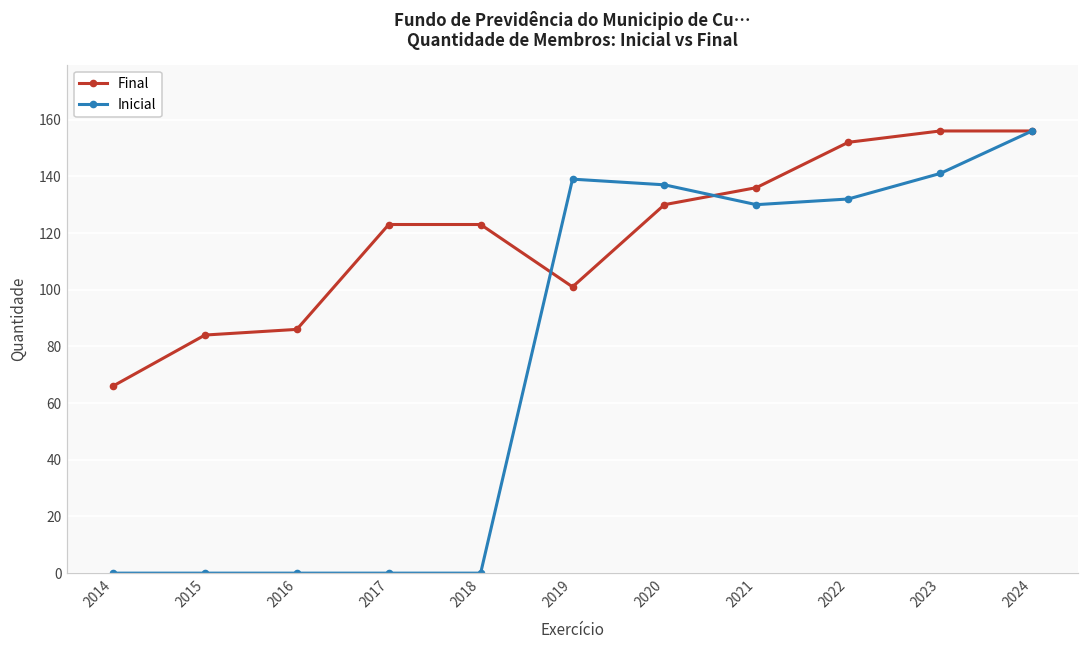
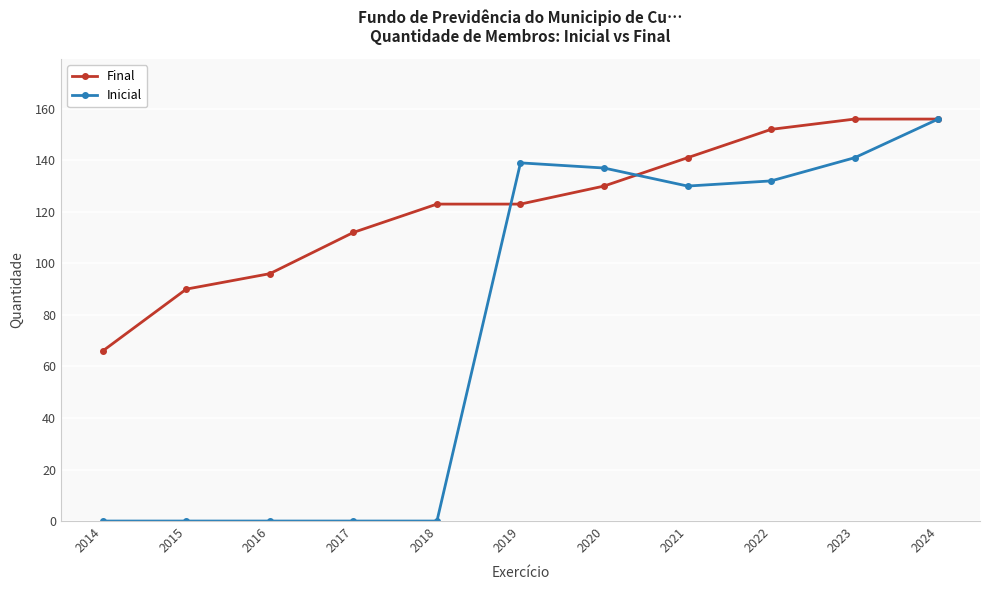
  {
    "Final": {
      "2014": 66,
-     "2015": 84,
-     "2016": 86,
-     "2017": 123,
+     "2015": 90,
+     "2016": 96,
+     "2017": 112,
      "2018": 123,
-     "2019": 101,
+     "2019": 123,
      "2020": 130,
-     "2021": 136,
+     "2021": 141,
      "2022": 152,
      "2023": 156
    },
    "Inicial": {
      "2014": 0,
      "2015": 0,
      "2016": 0,
      "2017": 0,
      "2018": 0,
      "2019": 139,
      "2020": 137,
      "2021": 130,
      "2022": 132,
      "2023": 141
    }
  }
